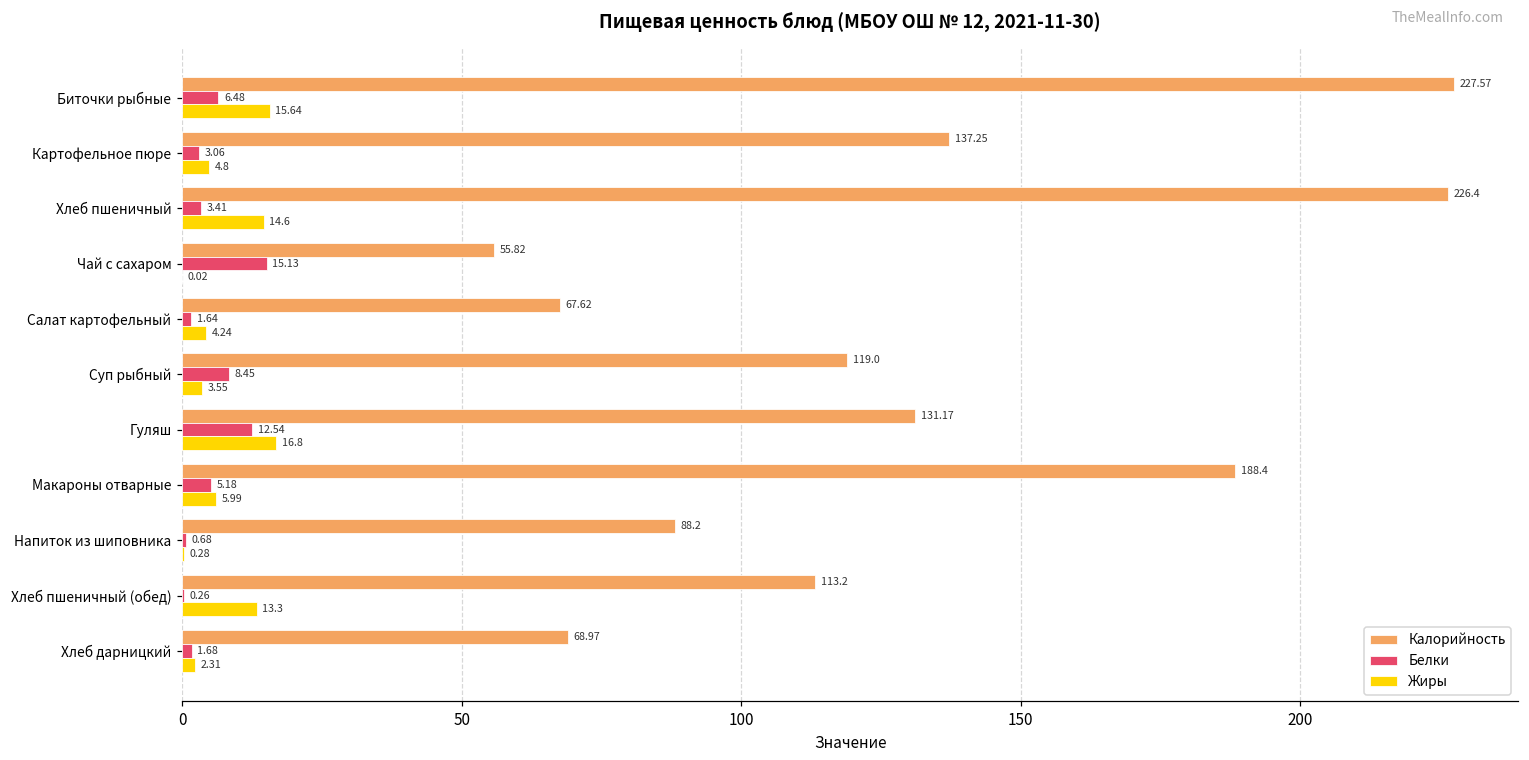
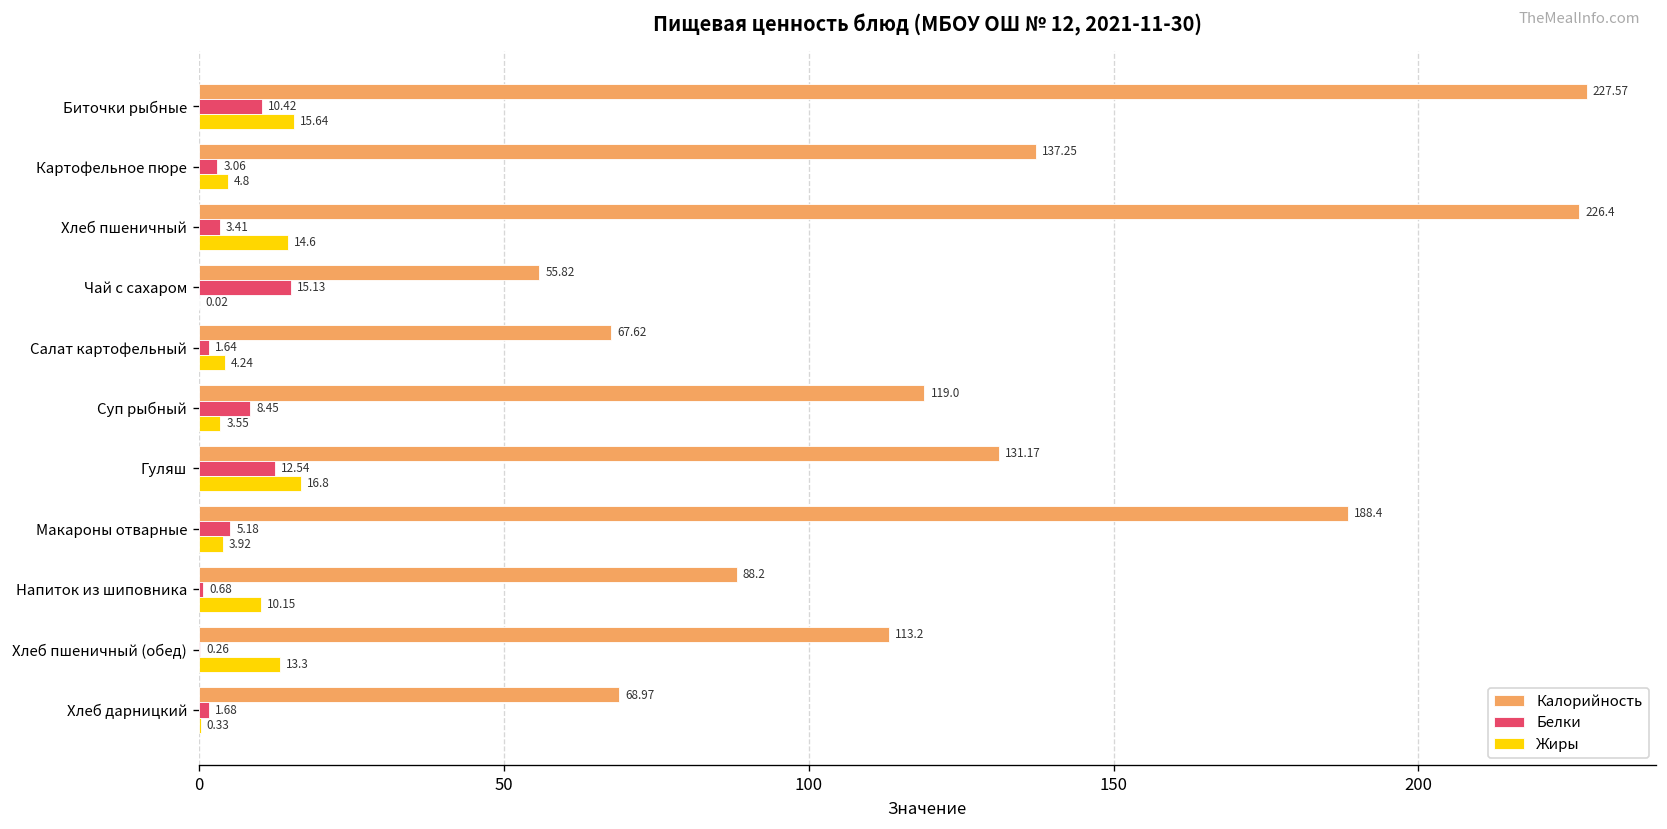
  {
    "Калорийность": {
      "Биточки рыбные": 227.57,
      "Картофельное пюре": 137.25,
      "Хлеб пшеничный": 226.4,
      "Чай с сахаром": 55.82,
      "Салат картофельный": 67.62,
      "Суп рыбный": 119.0,
      "Гуляш": 131.17,
      "Макароны отварные": 188.4,
      "Напиток из шиповника": 88.2,
      "Хлеб пшеничный (обед)": 113.2,
      "Хлеб дарницкий": 68.97
    },
    "Белки": {
-     "Биточки рыбные": 6.48,
+     "Биточки рыбные": 10.42,
      "Картофельное пюре": 3.06,
      "Хлеб пшеничный": 3.41,
      "Чай с сахаром": 15.13,
      "Салат картофельный": 1.64,
      "Суп рыбный": 8.45,
      "Гуляш": 12.54,
      "Макароны отварные": 5.18,
      "Напиток из шиповника": 0.68,
      "Хлеб пшеничный (обед)": 0.26,
      "Хлеб дарницкий": 1.68
    },
    "Жиры": {
      "Биточки рыбные": 15.64,
      "Картофельное пюре": 4.8,
      "Хлеб пшеничный": 14.6,
      "Чай с сахаром": 0.02,
      "Салат картофельный": 4.24,
      "Суп рыбный": 3.55,
      "Гуляш": 16.8,
-     "Макароны отварные": 5.99,
-     "Напиток из шиповника": 0.28,
+     "Макароны отварные": 3.92,
+     "Напиток из шиповника": 10.15,
      "Хлеб пшеничный (обед)": 13.3,
-     "Хлеб дарницкий": 2.31
+     "Хлеб дарницкий": 0.33
    }
  }
